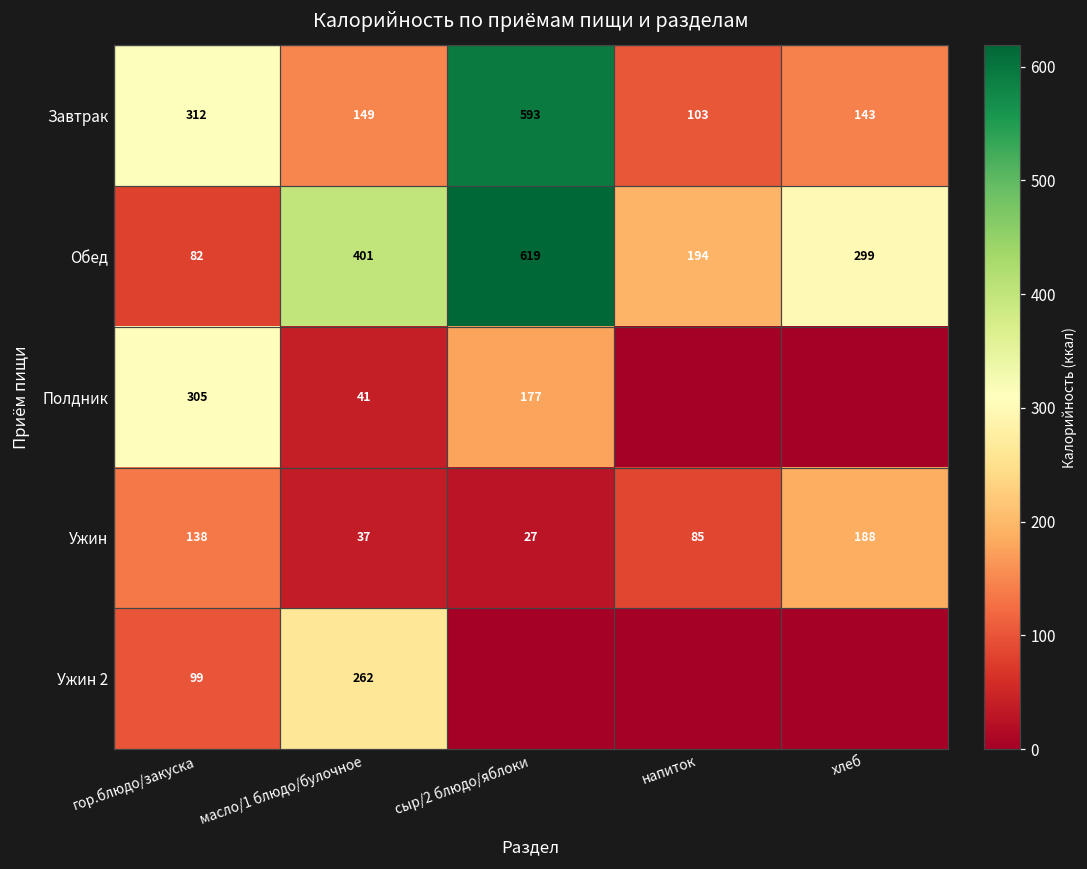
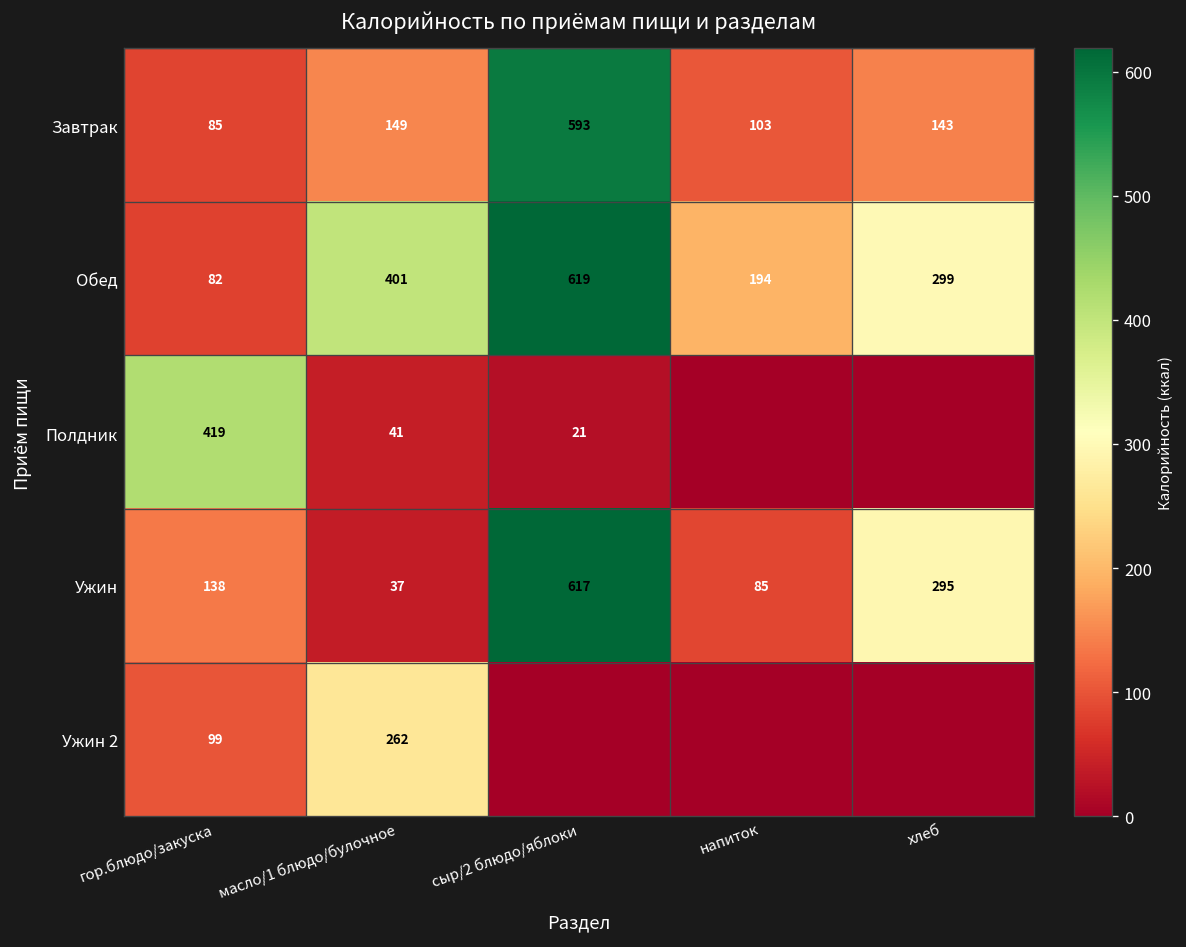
  {
    "Завтрак": {
-     "гор.блюдо/закуска": 312,
+     "гор.блюдо/закуска": 85,
      "масло/1 блюдо/булочное": 149,
      "сыр/2 блюдо/яблоки": 593,
      "напиток": 103,
      "хлеб": 143
    },
    "Обед": {
      "гор.блюдо/закуска": 82,
      "масло/1 блюдо/булочное": 401,
      "сыр/2 блюдо/яблоки": 619,
      "напиток": 194,
      "хлеб": 299
    },
    "Полдник": {
-     "гор.блюдо/закуска": 305,
+     "гор.блюдо/закуска": 419,
      "масло/1 блюдо/булочное": 41,
-     "сыр/2 блюдо/яблоки": 177
+     "сыр/2 блюдо/яблоки": 21
    },
    "Ужин": {
      "гор.блюдо/закуска": 138,
      "масло/1 блюдо/булочное": 37,
-     "сыр/2 блюдо/яблоки": 27,
+     "сыр/2 блюдо/яблоки": 617,
      "напиток": 85,
-     "хлеб": 188
+     "хлеб": 295
    },
    "Ужин 2": {
      "гор.блюдо/закуска": 99,
      "масло/1 блюдо/булочное": 262
    }
  }
